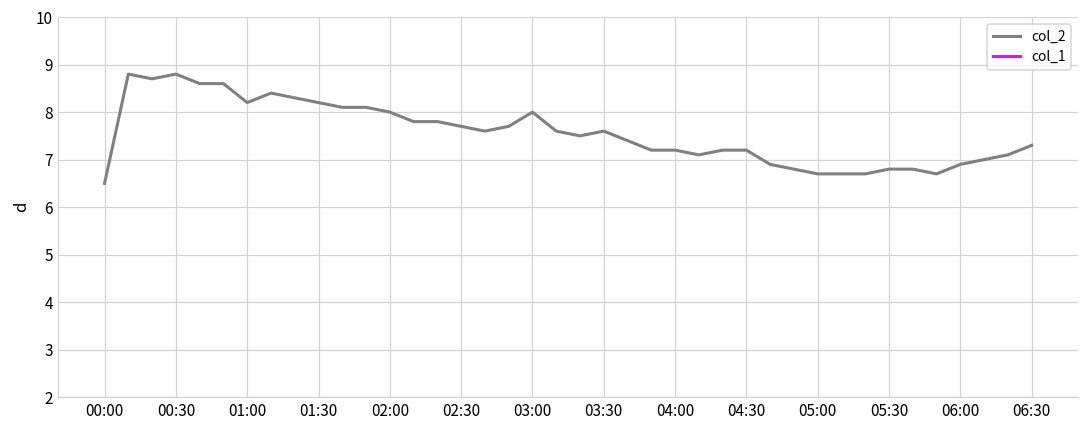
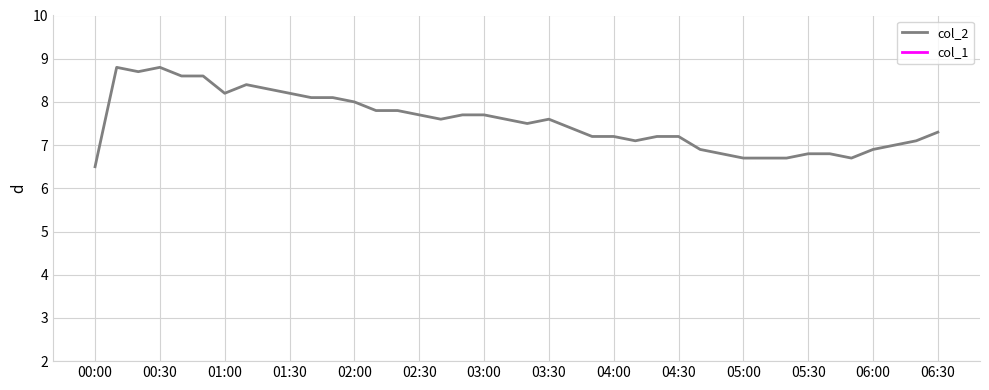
  {
    "col_2": {
      "00:00": 6.5,
      "00:30": 8.8,
      "01:00": 8.2,
      "01:30": 8.2,
      "02:00": 8.0,
      "02:30": 7.7,
-     "03:00": 8.0,
+     "03:00": 7.7,
      "03:30": 7.6,
      "04:00": 7.2,
      "04:30": 7.2,
      "05:00": 6.7,
      "05:30": 6.8,
      "06:00": 6.9,
      "06:30": 7.3
    }
  }
